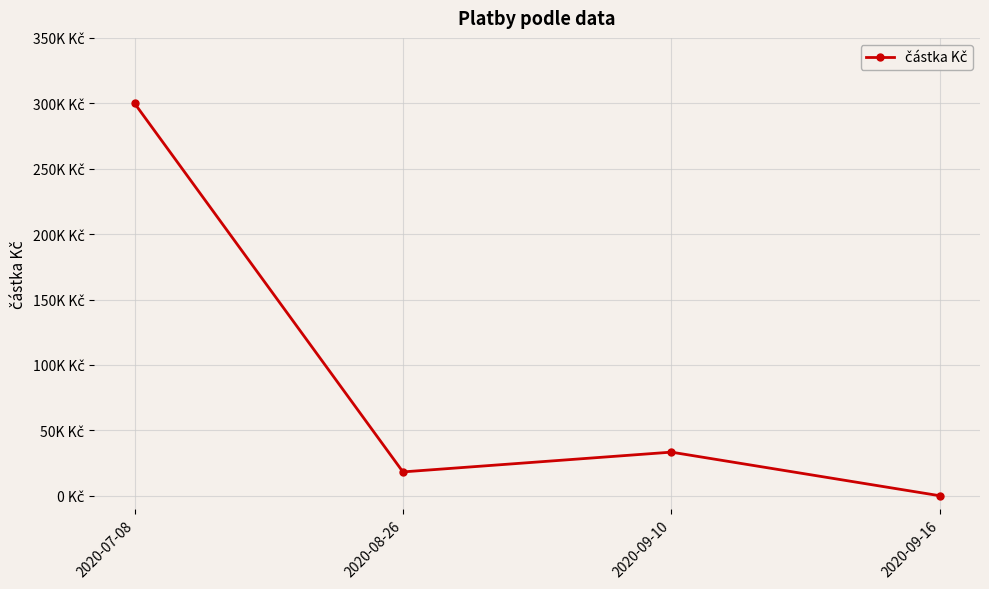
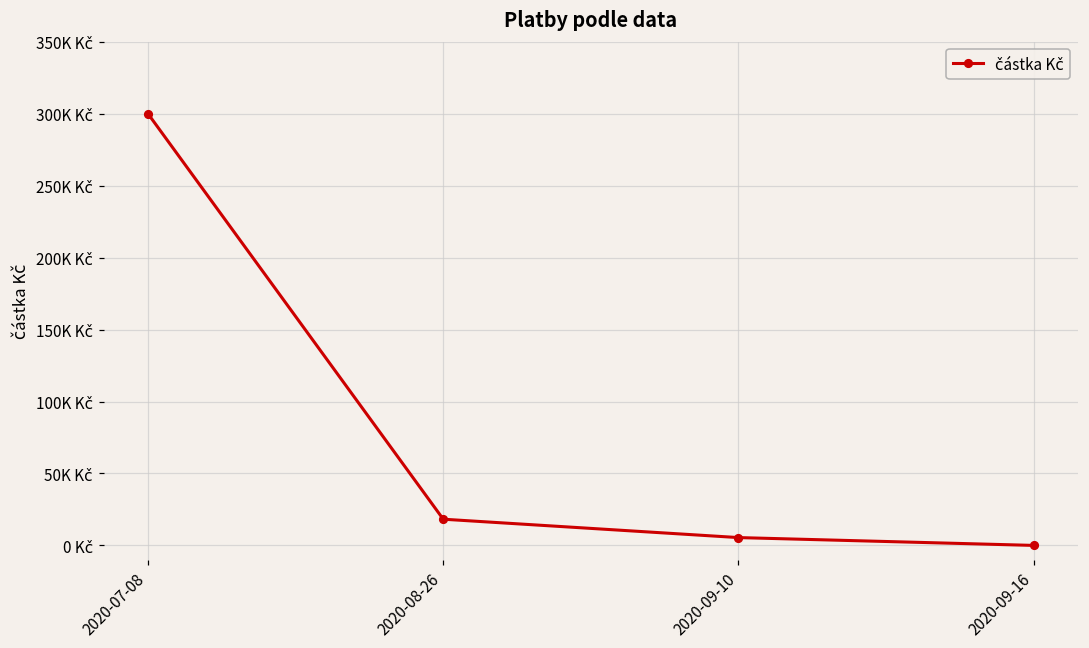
  {
    "2020-07-08": "300K Kč",
    "2020-08-26": "18K Kč",
-   "2020-09-10": "33K Kč",
+   "2020-09-10": "5K Kč",
    "2020-09-16": "0K Kč"
  }
